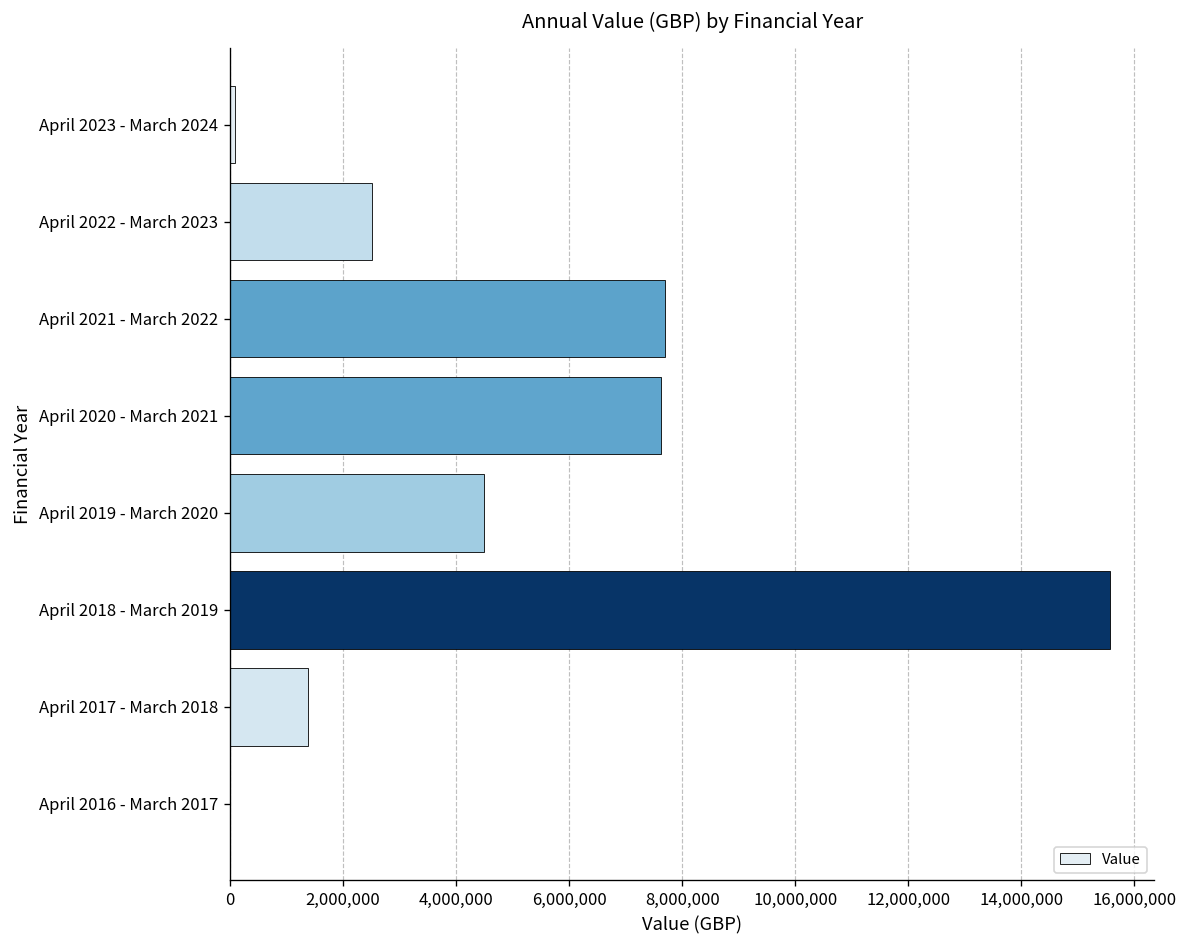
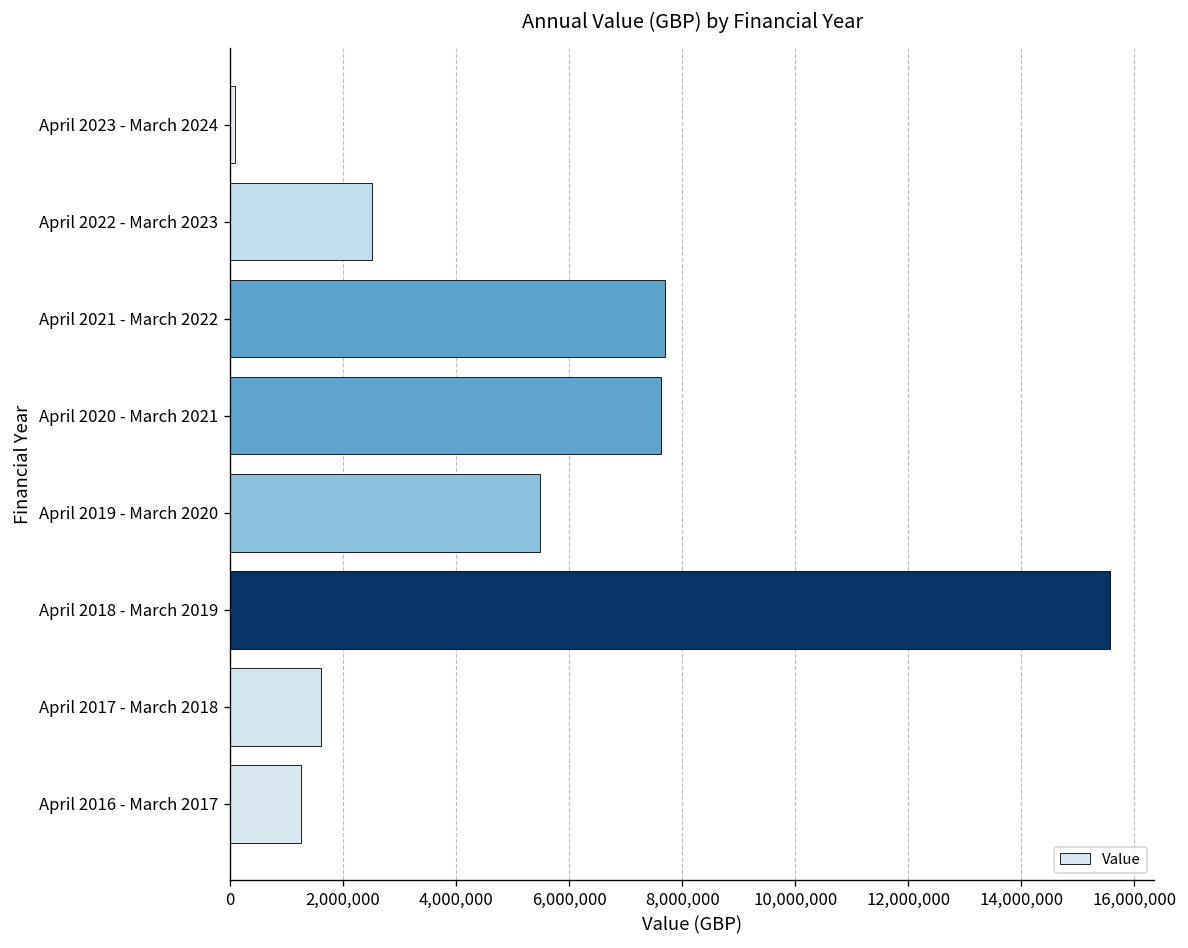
  {
    "April 2023 - March 2024": "100,000",
    "April 2022 - March 2023": "2,500,000",
    "April 2021 - March 2022": "7,700,000",
    "April 2020 - March 2021": "7,600,000",
-   "April 2019 - March 2020": "4,500,000",
+   "April 2019 - March 2020": "5,500,000",
    "April 2018 - March 2019": "15,600,000",
-   "April 2017 - March 2018": "1,400,000",
-   "April 2016 - March 2017": "0"
+   "April 2017 - March 2018": "1,600,000",
+   "April 2016 - March 2017": "1,300,000"
  }
